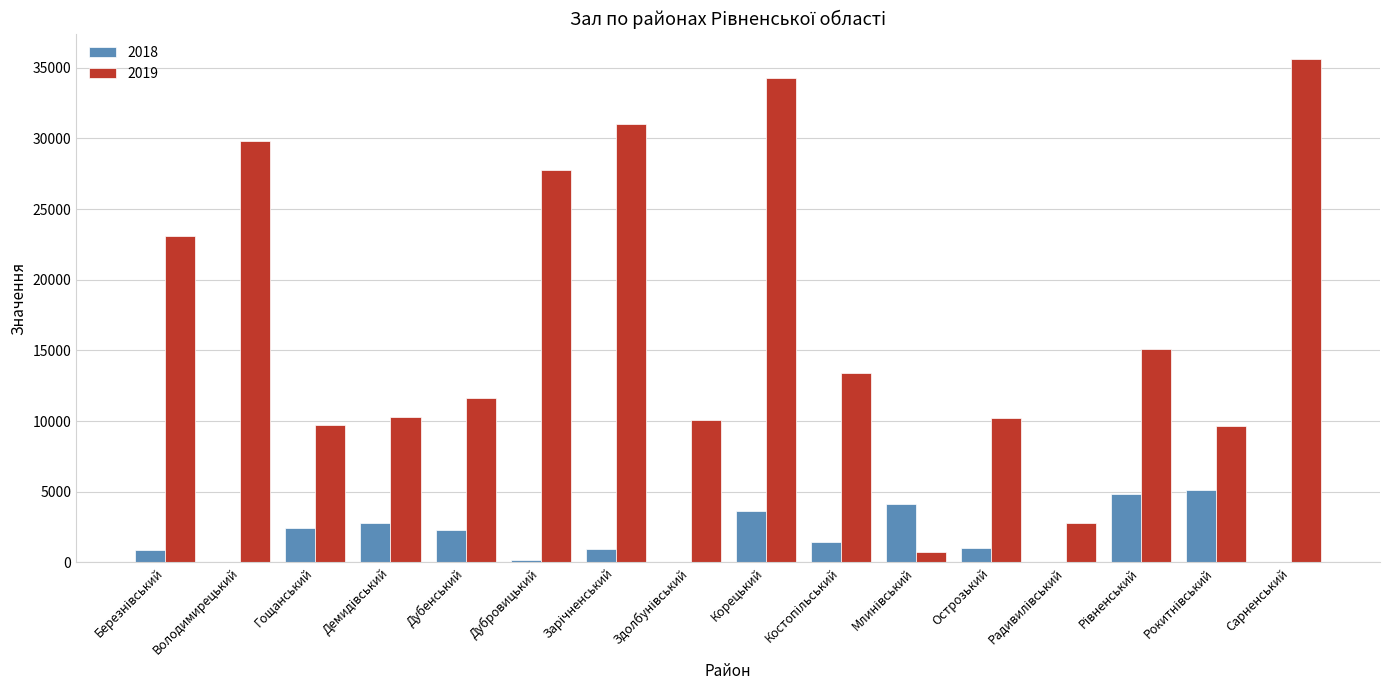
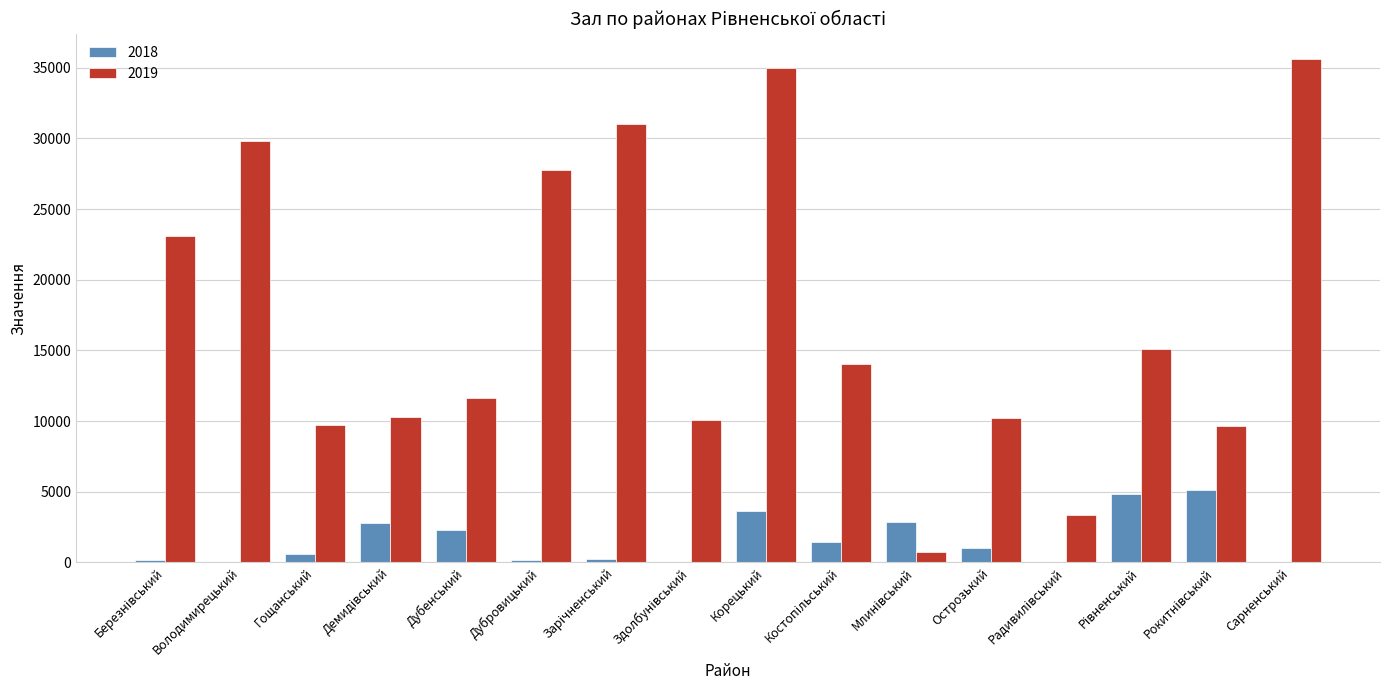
  {
    "2018": {
-     "Березнівський": 900,
+     "Березнівський": 200,
      "Володимирецький": 0,
-     "Гощанський": 2400,
+     "Гощанський": 600,
      "Демидівський": 2800,
      "Дубенський": 2300,
-     "Зарічненський": 1000,
+     "Зарічненський": 200,
      "Корецький": 3700,
      "Костопільський": 1400,
-     "Млинівський": 4100,
+     "Млинівський": 2800,
      "Острозький": 1000,
      "Радивилівський": 0,
      "Рівненський": 4800,
      "Рокитнівський": 5100,
      "Сарненський": 0
    },
    "2019": {
      "Березнівський": 23100,
      "Володимирецький": 29800,
      "Гощанський": 9700,
      "Демидівський": 10300,
      "Дубенський": 11600,
      "Дубровицький": 27700,
      "Зарічненський": 31000,
      "Здолбунівський": 10100,
-     "Корецький": 34300,
-     "Костопільський": 13400,
+     "Корецький": 35000,
+     "Костопільський": 14000,
      "Млинівський": 800,
      "Острозький": 10200,
-     "Радивилівський": 2800,
+     "Радивилівський": 3400,
      "Рівненський": 15100,
      "Рокитнівський": 9600,
      "Сарненський": 35600
    }
  }
